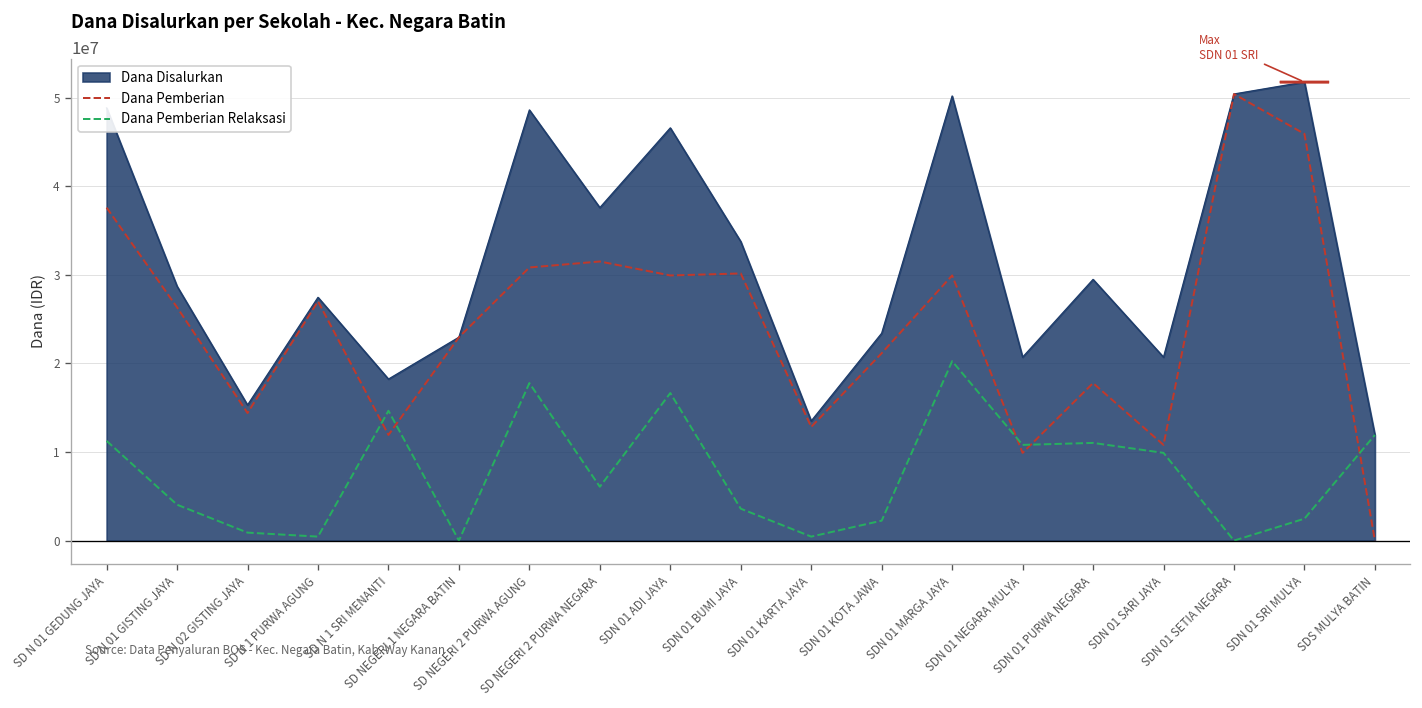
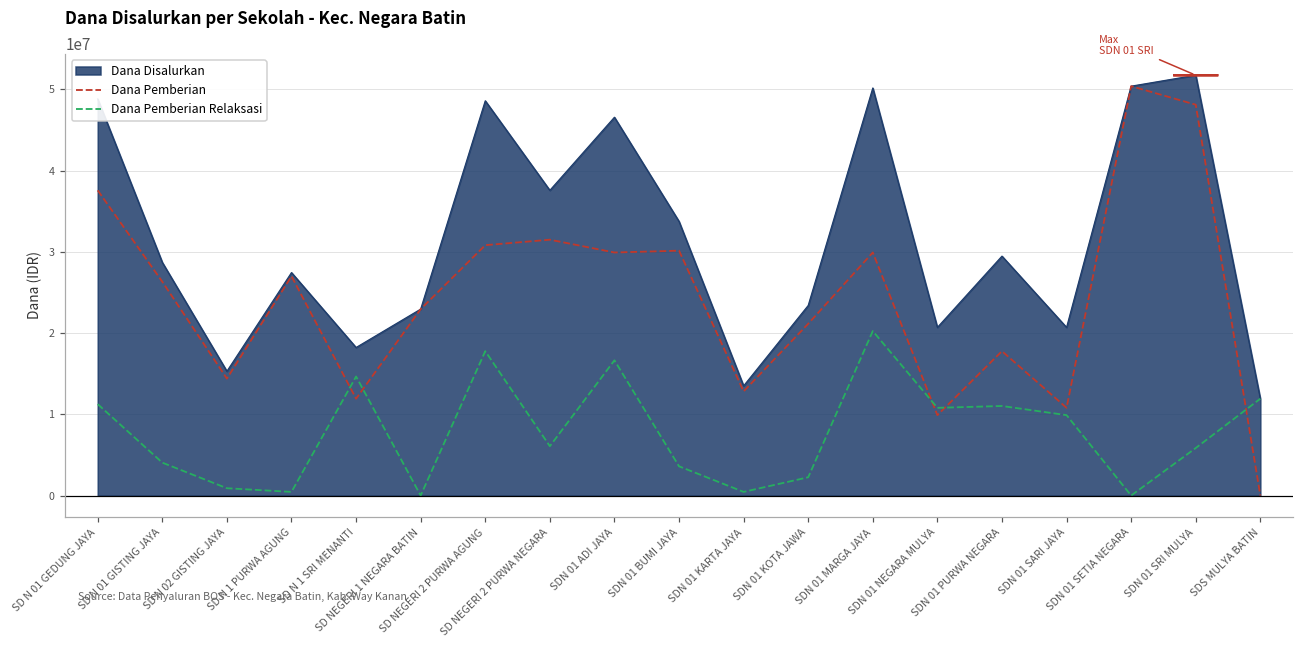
  {
    "Dana Disalurkan": {
      "SD N 01 GISTING JAYA": 29000000,
      "SD N 02 GISTING JAYA": 15000000,
      "SD N 1 PURWA AGUNG": 27000000,
      "SD N 1 SRI MENANTI": 18000000,
      "SD NEGERI 2 PURWA AGUNG": 49000000,
      "SD NEGERI 2 PURWA NEGARA": 38000000,
      "SDN 01 ADI JAYA": 47000000,
      "SDN 01 BUMI JAYA": 34000000,
      "SDN 01 KARTA JAYA": 14000000,
      "SDN 01 KOTA JAWA": 23000000,
      "SDN 01 MARGA JAYA": 50000000,
      "SDN 01 NEGARA MULYA": 21000000,
      "SDN 01 PURWA NEGARA": 29000000,
      "SDN 01 SARI JAYA": 21000000
    },
    "Dana Pemberian": {
      "SD N 01 GEDUNG JAYA": 38000000,
      "SD N 01 GISTING JAYA": 26000000,
      "SD N 02 GISTING JAYA": 14000000,
      "SD N 1 PURWA AGUNG": 27000000,
      "SD N 1 SRI MENANTI": 12000000,
      "SD NEGERI 2 PURWA AGUNG": 31000000,
      "SD NEGERI 2 PURWA NEGARA": 32000000,
      "SDN 01 ADI JAYA": 30000000,
      "SDN 01 BUMI JAYA": 30000000,
      "SDN 01 KARTA JAYA": 13000000,
      "SDN 01 KOTA JAWA": 21000000,
      "SDN 01 MARGA JAYA": 30000000,
      "SDN 01 NEGARA MULYA": 10000000,
      "SDN 01 PURWA NEGARA": 18000000,
      "SDN 01 SARI JAYA": 11000000,
-     "SDN 01 SRI MULYA": 46000000,
+     "SDN 01 SRI MULYA": 48000000,
      "SDS MULYA BATIN": 0
    },
    "Dana Pemberian Relaksasi": {
      "SD N 01 GEDUNG JAYA": 11000000,
      "SD N 01 GISTING JAYA": 4000000,
      "SD N 02 GISTING JAYA": 1000000,
      "SD N 1 PURWA AGUNG": 0,
      "SD N 1 SRI MENANTI": 15000000,
      "SD NEGERI 1 NEGARA BATIN": 0,
      "SD NEGERI 2 PURWA AGUNG": 18000000,
      "SD NEGERI 2 PURWA NEGARA": 6000000,
      "SDN 01 ADI JAYA": 17000000,
      "SDN 01 BUMI JAYA": 4000000,
      "SDN 01 KARTA JAYA": 0,
      "SDN 01 KOTA JAWA": 2000000,
      "SDN 01 MARGA JAYA": 20000000,
      "SDN 01 NEGARA MULYA": 11000000,
      "SDN 01 PURWA NEGARA": 11000000,
      "SDN 01 SARI JAYA": 10000000,
      "SDN 01 SETIA NEGARA": 0,
-     "SDN 01 SRI MULYA": 2000000
+     "SDN 01 SRI MULYA": 6000000
    }
  }
